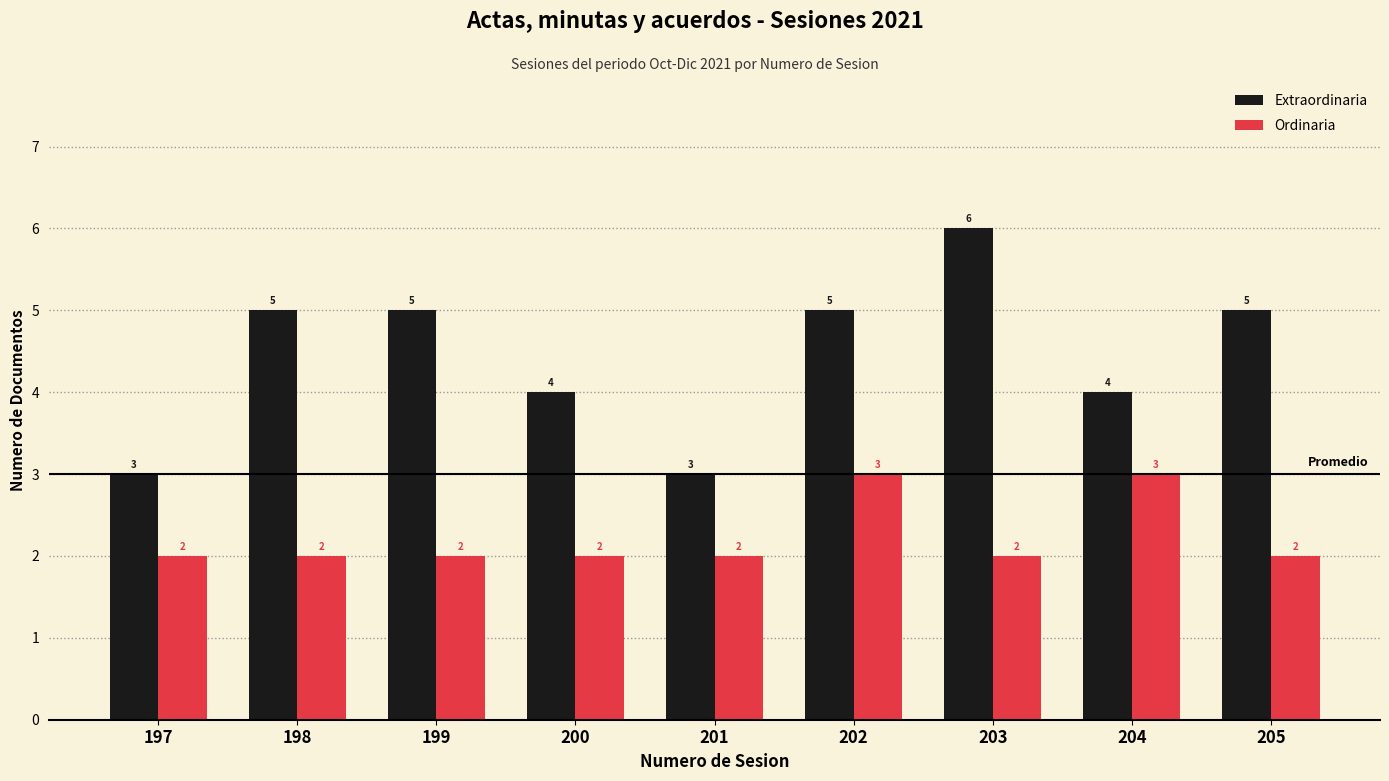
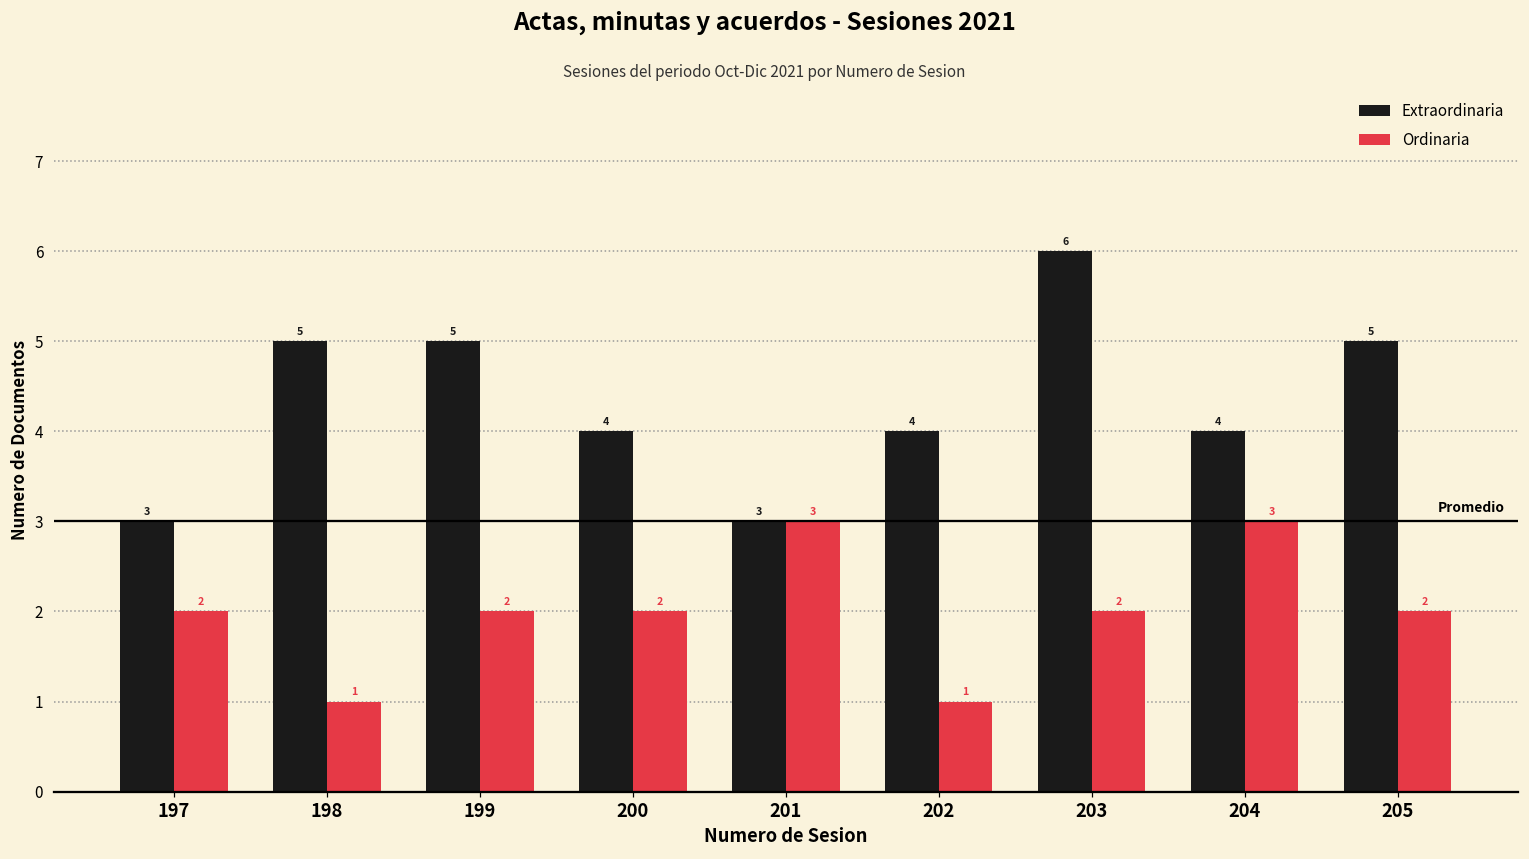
  {
    "Extraordinaria": {
      "197": 3,
      "198": 5,
      "199": 5,
      "200": 4,
      "201": 3,
-     "202": 5,
+     "202": 4,
      "203": 6,
      "204": 4,
      "205": 5
    },
    "Ordinaria": {
      "197": 2,
-     "198": 2,
+     "198": 1,
      "199": 2,
      "200": 2,
-     "201": 2,
-     "202": 3,
+     "201": 3,
+     "202": 1,
      "203": 2,
      "204": 3,
      "205": 2
    }
  }
